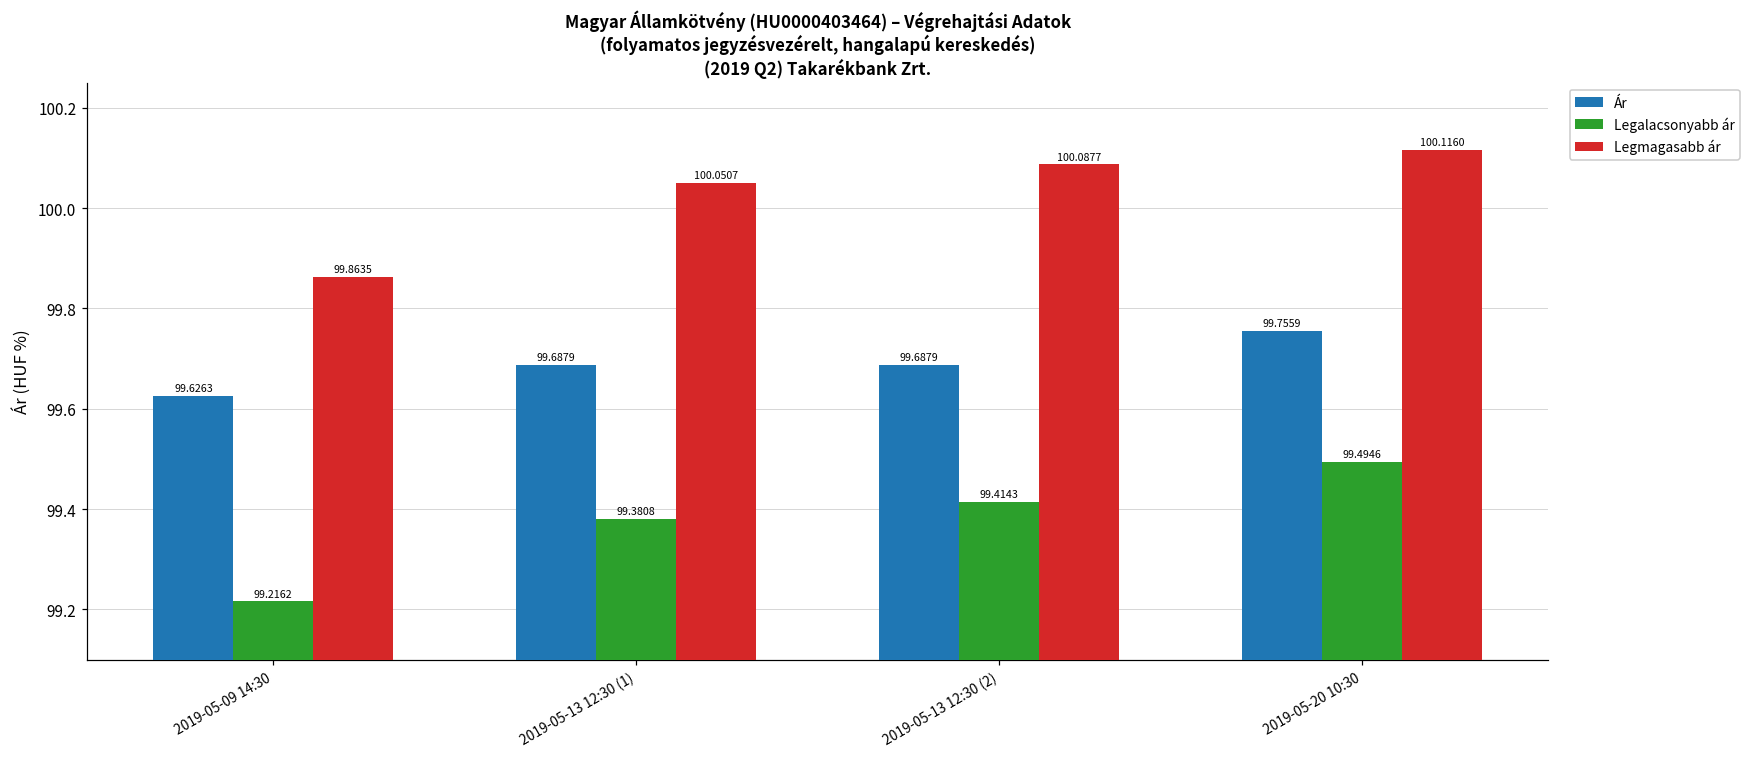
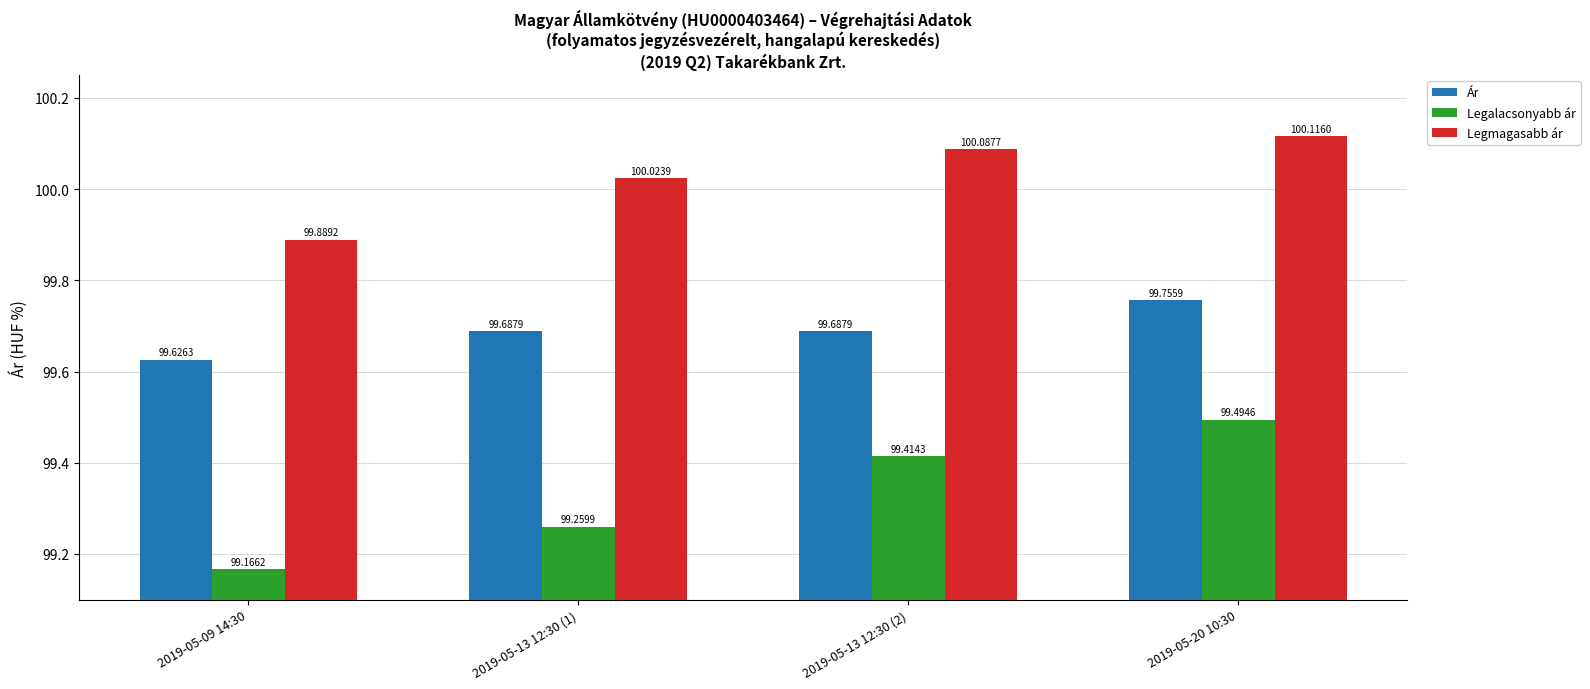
  {
    "Ár": {
      "2019-05-09 14:30": 99.6263,
      "2019-05-13 12:30 (1)": 99.6879,
      "2019-05-13 12:30 (2)": 99.6879,
      "2019-05-20 10:30": 99.7559
    },
    "Legalacsonyabb ár": {
-     "2019-05-09 14:30": 99.2162,
-     "2019-05-13 12:30 (1)": 99.3808,
+     "2019-05-09 14:30": 99.1662,
+     "2019-05-13 12:30 (1)": 99.2599,
      "2019-05-13 12:30 (2)": 99.4143,
      "2019-05-20 10:30": 99.4946
    },
    "Legmagasabb ár": {
-     "2019-05-09 14:30": 99.8635,
-     "2019-05-13 12:30 (1)": 100.0507,
+     "2019-05-09 14:30": 99.8892,
+     "2019-05-13 12:30 (1)": 100.0239,
      "2019-05-13 12:30 (2)": 100.0877,
      "2019-05-20 10:30": 100.1160
    }
  }
